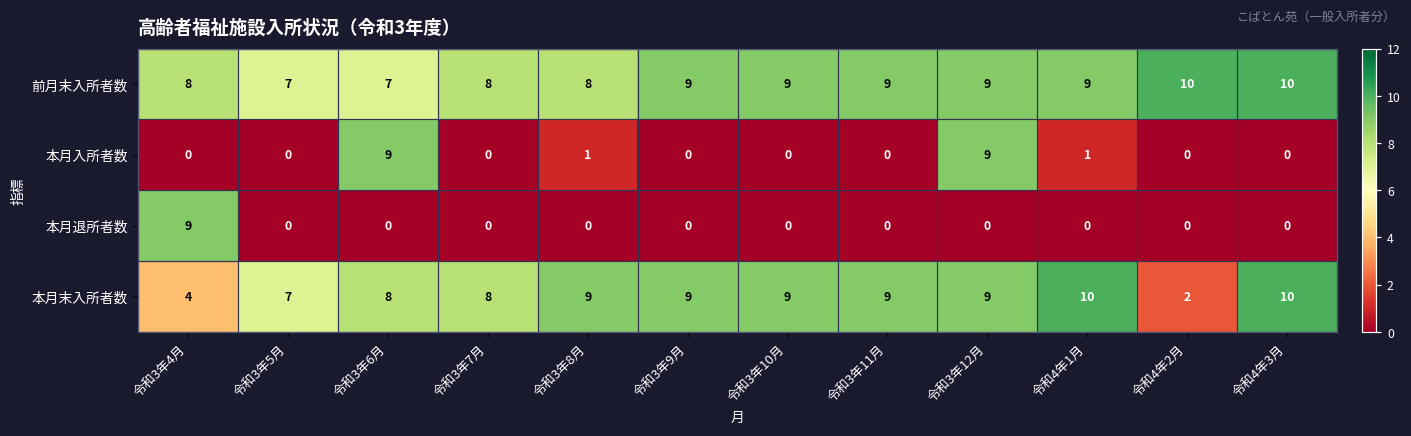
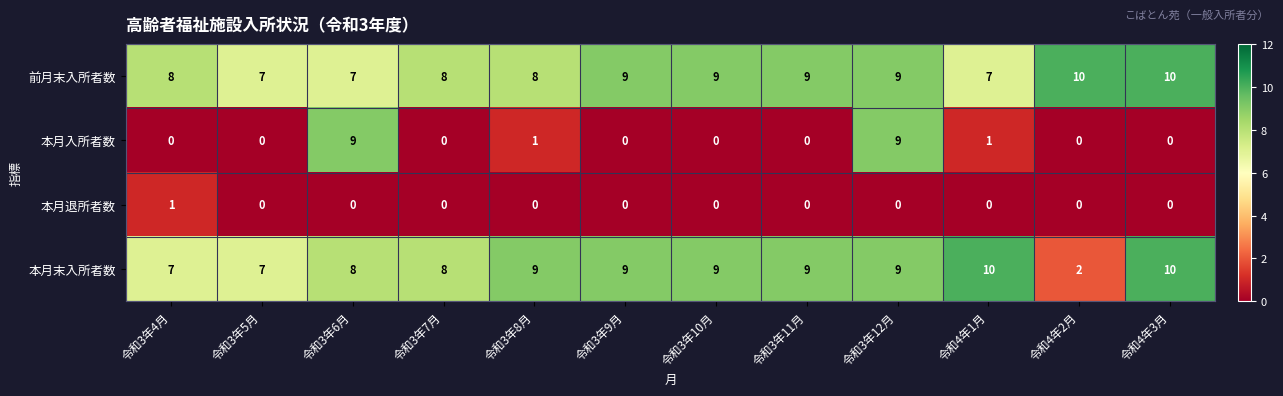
  {
    "前月末入所者数": {
      "令和3年4月": 8,
      "令和3年5月": 7,
      "令和3年6月": 7,
      "令和3年7月": 8,
      "令和3年8月": 8,
      "令和3年9月": 9,
      "令和3年10月": 9,
      "令和3年11月": 9,
      "令和3年12月": 9,
-     "令和4年1月": 9,
+     "令和4年1月": 7,
      "令和4年2月": 10,
      "令和4年3月": 10
    },
    "本月入所者数": {
      "令和3年4月": 0,
      "令和3年5月": 0,
      "令和3年6月": 9,
      "令和3年7月": 0,
      "令和3年8月": 1,
      "令和3年9月": 0,
      "令和3年10月": 0,
      "令和3年11月": 0,
      "令和3年12月": 9,
      "令和4年1月": 1,
      "令和4年2月": 0,
      "令和4年3月": 0
    },
    "本月退所者数": {
-     "令和3年4月": 9,
+     "令和3年4月": 1,
      "令和3年5月": 0,
      "令和3年6月": 0,
      "令和3年7月": 0,
      "令和3年8月": 0,
      "令和3年9月": 0,
      "令和3年10月": 0,
      "令和3年11月": 0,
      "令和3年12月": 0,
      "令和4年1月": 0,
      "令和4年2月": 0,
      "令和4年3月": 0
    },
    "本月末入所者数": {
-     "令和3年4月": 4,
+     "令和3年4月": 7,
      "令和3年5月": 7,
      "令和3年6月": 8,
      "令和3年7月": 8,
      "令和3年8月": 9,
      "令和3年9月": 9,
      "令和3年10月": 9,
      "令和3年11月": 9,
      "令和3年12月": 9,
      "令和4年1月": 10,
      "令和4年2月": 2,
      "令和4年3月": 10
    }
  }
